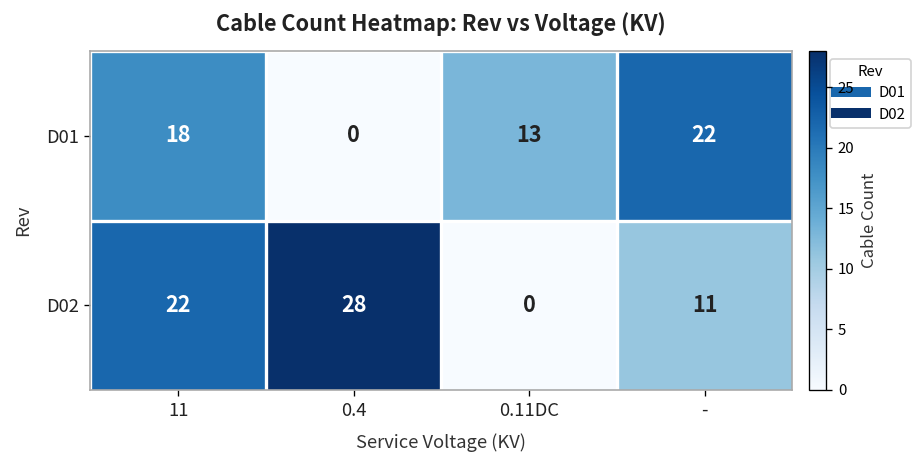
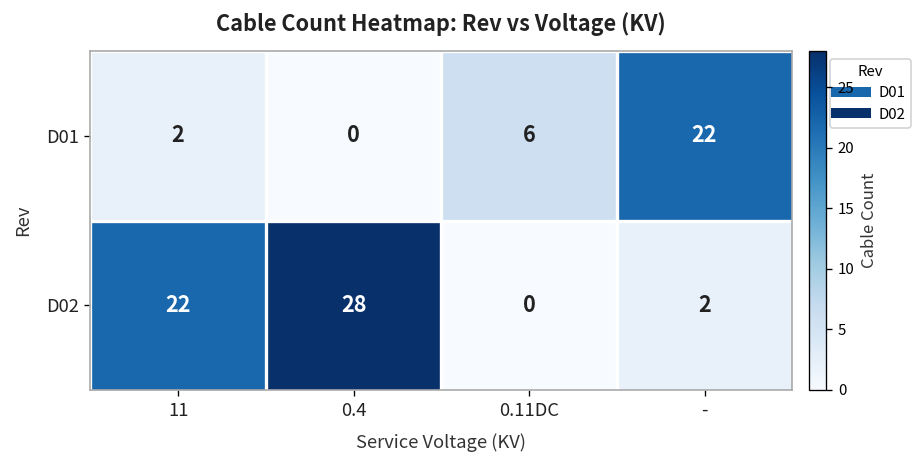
  {
    "D01": {
-     "11": 18,
+     "11": 2,
      "0.4": 0,
-     "0.11DC": 13,
+     "0.11DC": 6,
      "-": 22
    },
    "D02": {
      "11": 22,
      "0.4": 28,
      "0.11DC": 0,
-     "-": 11
+     "-": 2
    }
  }
